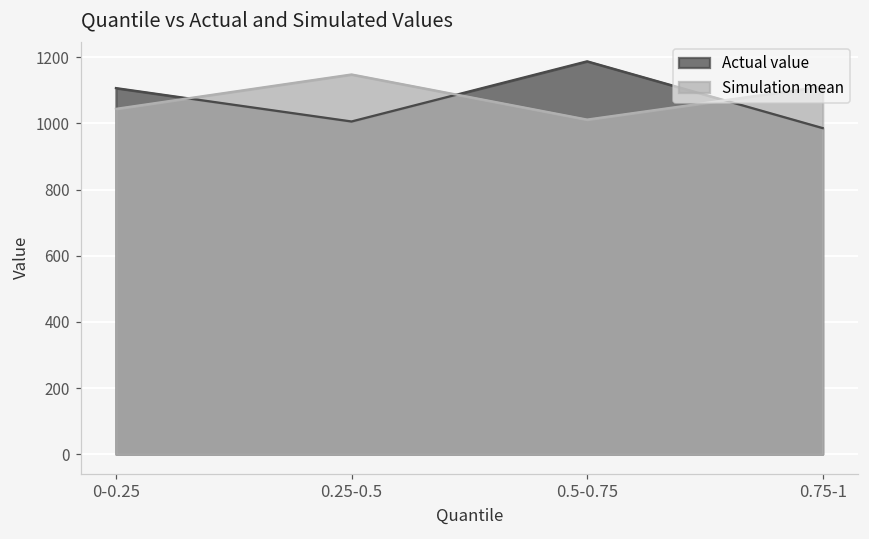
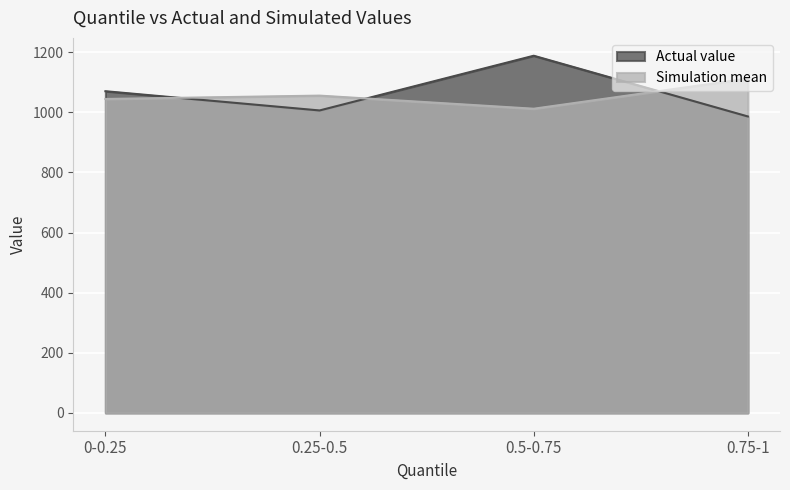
  {
    "Actual value": {
-     "0-0.25": 1110,
+     "0-0.25": 1070,
      "0.25-0.5": 1010,
      "0.5-0.75": 1190,
      "0.75-1": 990
    },
    "Simulation mean": {
      "0-0.25": 1040,
-     "0.25-0.5": 1150,
+     "0.25-0.5": 1060,
      "0.5-0.75": 1010
    }
  }
